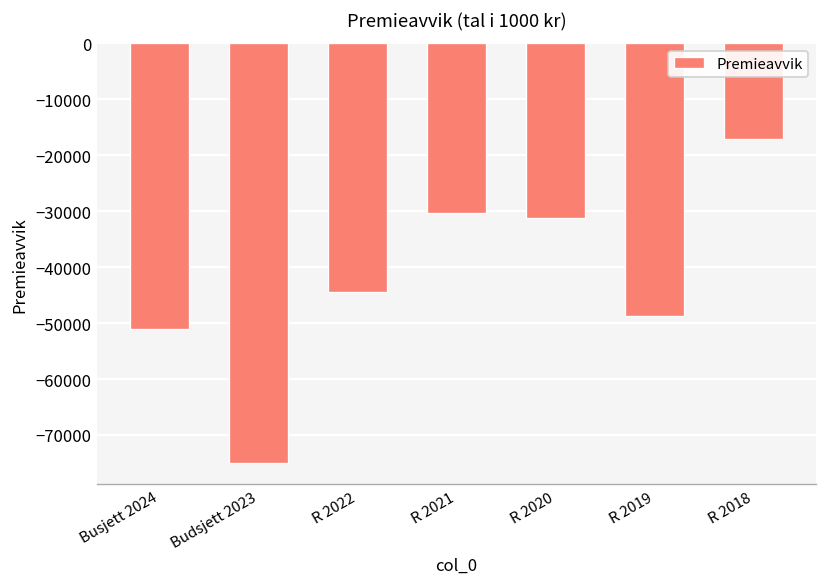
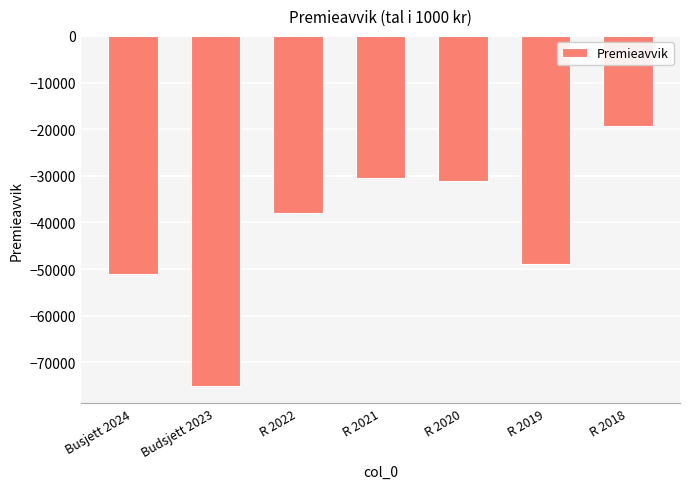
  {
    "Busjett 2024": -51000,
    "Budsjett 2023": -75000,
-   "R 2022": -45000,
+   "R 2022": -38000,
    "R 2021": -30000,
    "R 2020": -31000,
    "R 2019": -49000,
-   "R 2018": -17000
+   "R 2018": -19000
  }
